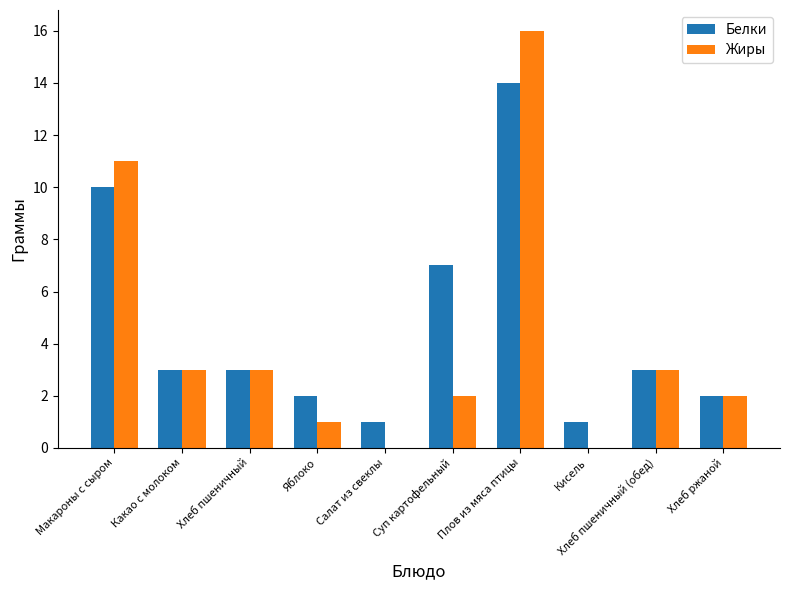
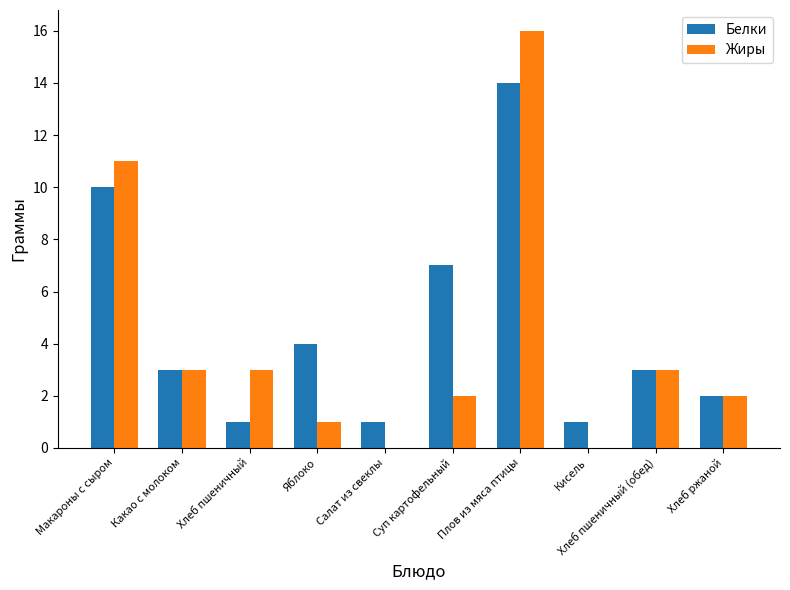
  {
    "Белки": {
      "Макароны с сыром": 10,
      "Какао с молоком": 3,
-     "Хлеб пшеничный": 3,
-     "Яблоко": 2,
+     "Хлеб пшеничный": 1,
+     "Яблоко": 4,
      "Салат из свеклы": 1,
      "Суп картофельный": 7,
      "Плов из мяса птицы": 14,
      "Кисель": 1,
      "Хлеб пшеничный (обед)": 3,
      "Хлеб ржаной": 2
    },
    "Жиры": {
      "Макароны с сыром": 11,
      "Какао с молоком": 3,
      "Хлеб пшеничный": 3,
      "Яблоко": 1,
      "Салат из свеклы": 0,
      "Суп картофельный": 2,
      "Плов из мяса птицы": 16,
      "Кисель": 0,
      "Хлеб пшеничный (обед)": 3,
      "Хлеб ржаной": 2
    }
  }
